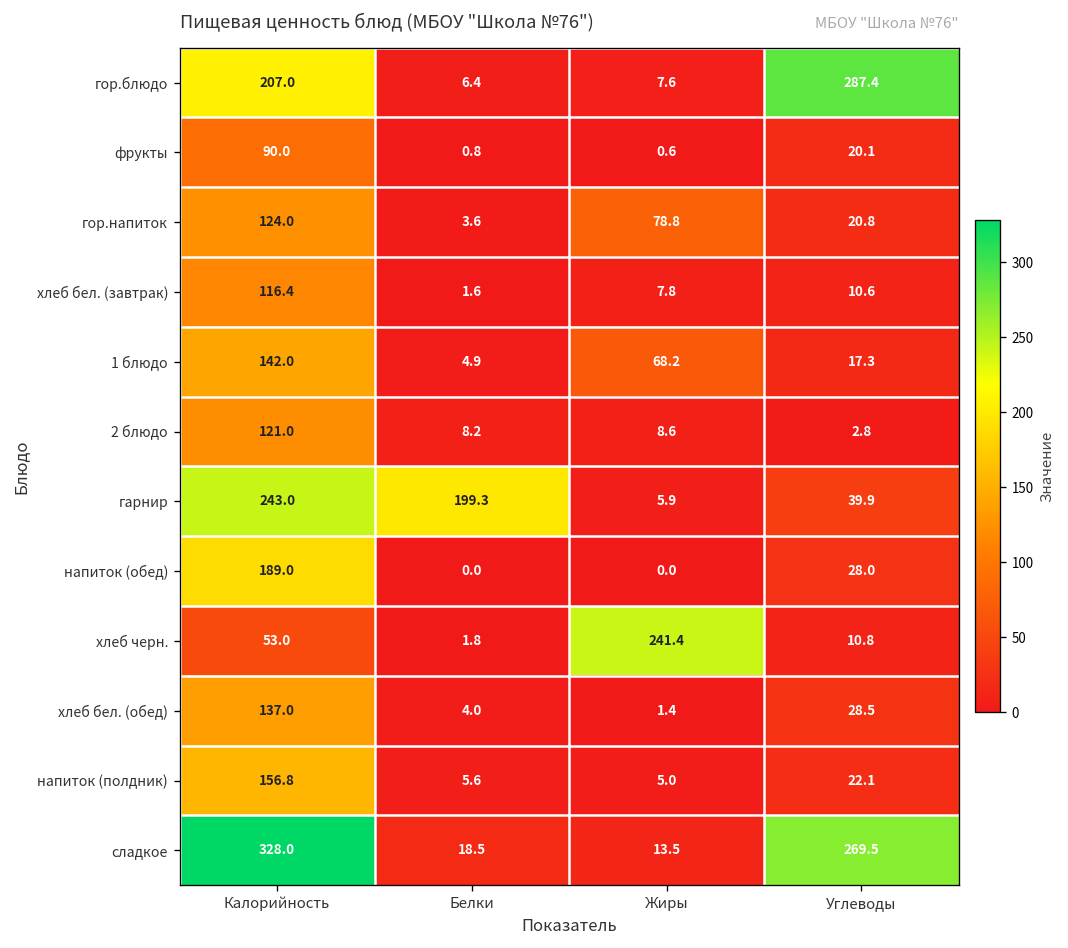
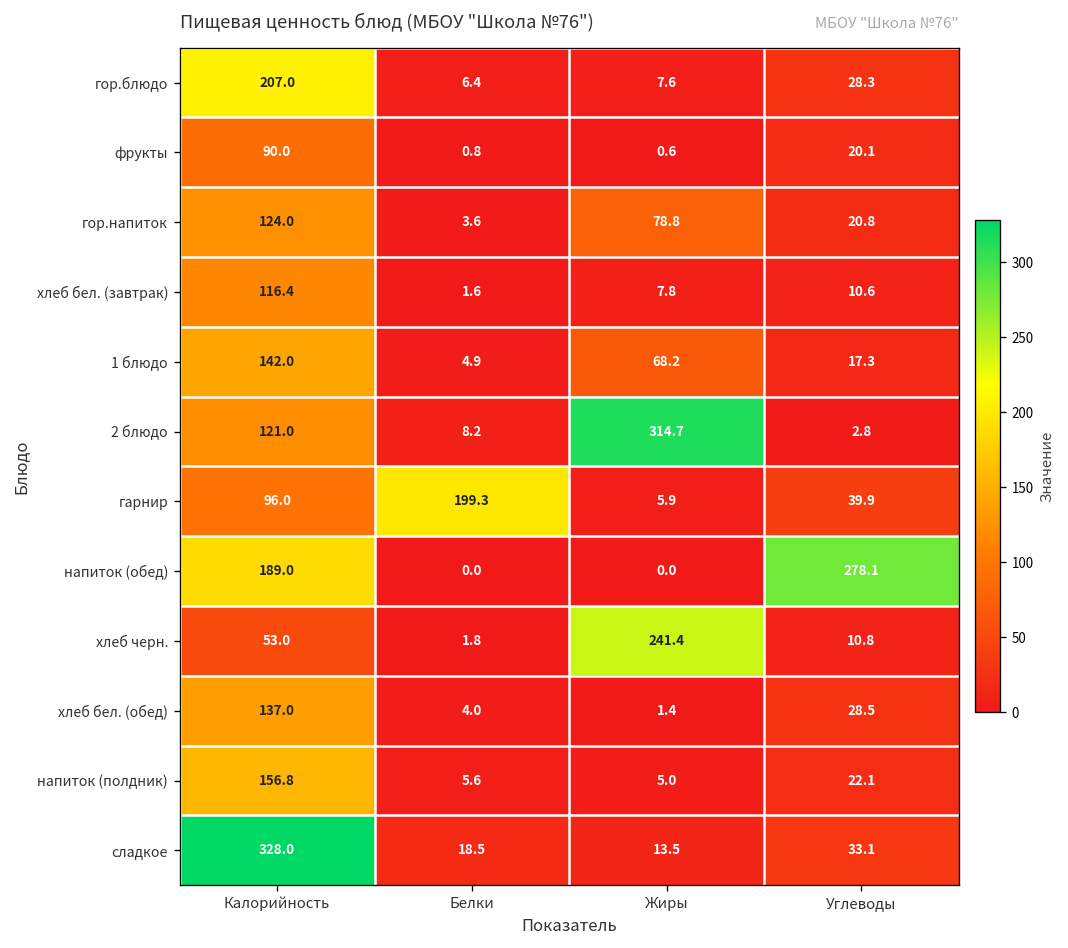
  {
    "гор.блюдо": {
      "Калорийность": 207.0,
      "Белки": 6.4,
      "Жиры": 7.6,
-     "Углеводы": 287.4
+     "Углеводы": 28.3
    },
    "фрукты": {
      "Калорийность": 90.0,
      "Белки": 0.8,
      "Жиры": 0.6,
      "Углеводы": 20.1
    },
    "гор.напиток": {
      "Калорийность": 124.0,
      "Белки": 3.6,
      "Жиры": 78.8,
      "Углеводы": 20.8
    },
    "хлеб бел. (завтрак)": {
      "Калорийность": 116.4,
      "Белки": 1.6,
      "Жиры": 7.8,
      "Углеводы": 10.6
    },
    "1 блюдо": {
      "Калорийность": 142.0,
      "Белки": 4.9,
      "Жиры": 68.2,
      "Углеводы": 17.3
    },
    "2 блюдо": {
      "Калорийность": 121.0,
      "Белки": 8.2,
-     "Жиры": 8.6,
+     "Жиры": 314.7,
      "Углеводы": 2.8
    },
    "гарнир": {
-     "Калорийность": 243.0,
+     "Калорийность": 96.0,
      "Белки": 199.3,
      "Жиры": 5.9,
      "Углеводы": 39.9
    },
    "напиток (обед)": {
      "Калорийность": 189.0,
      "Белки": 0.0,
      "Жиры": 0.0,
-     "Углеводы": 28.0
+     "Углеводы": 278.1
    },
    "хлеб черн.": {
      "Калорийность": 53.0,
      "Белки": 1.8,
      "Жиры": 241.4,
      "Углеводы": 10.8
    },
    "хлеб бел. (обед)": {
      "Калорийность": 137.0,
      "Белки": 4.0,
      "Жиры": 1.4,
      "Углеводы": 28.5
    },
    "напиток (полдник)": {
      "Калорийность": 156.8,
      "Белки": 5.6,
      "Жиры": 5.0,
      "Углеводы": 22.1
    },
    "сладкое": {
      "Калорийность": 328.0,
      "Белки": 18.5,
      "Жиры": 13.5,
-     "Углеводы": 269.5
+     "Углеводы": 33.1
    }
  }
